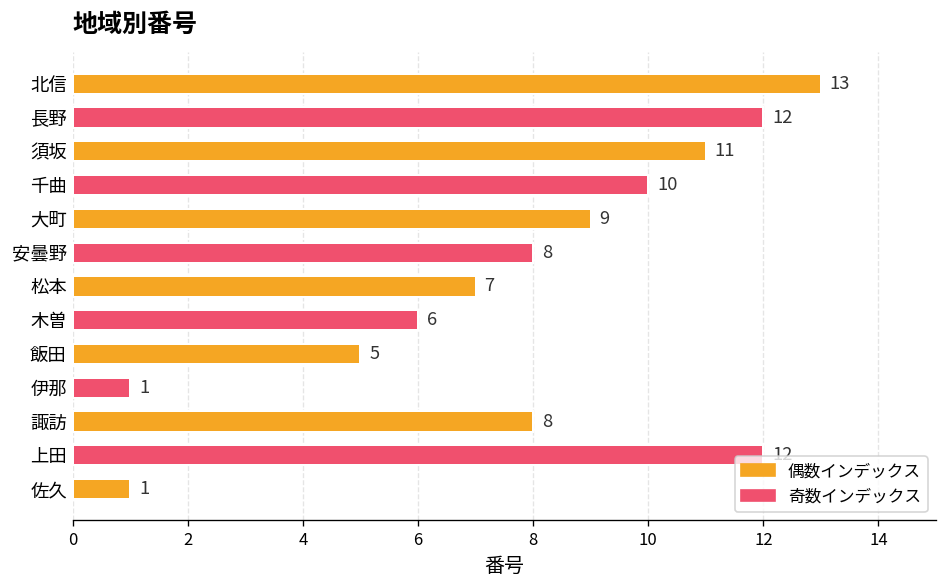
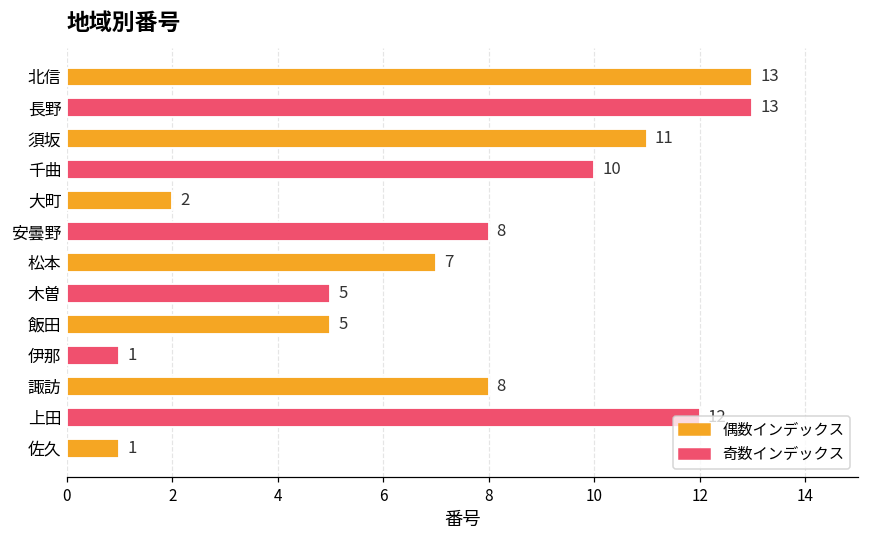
  {
    "北信": 13,
-   "長野": 12,
+   "長野": 13,
    "須坂": 11,
    "千曲": 10,
-   "大町": 9,
+   "大町": 2,
    "安曇野": 8,
    "松本": 7,
-   "木曽": 6,
+   "木曽": 5,
    "飯田": 5,
    "伊那": 1,
    "諏訪": 8,
    "佐久": 1
  }
